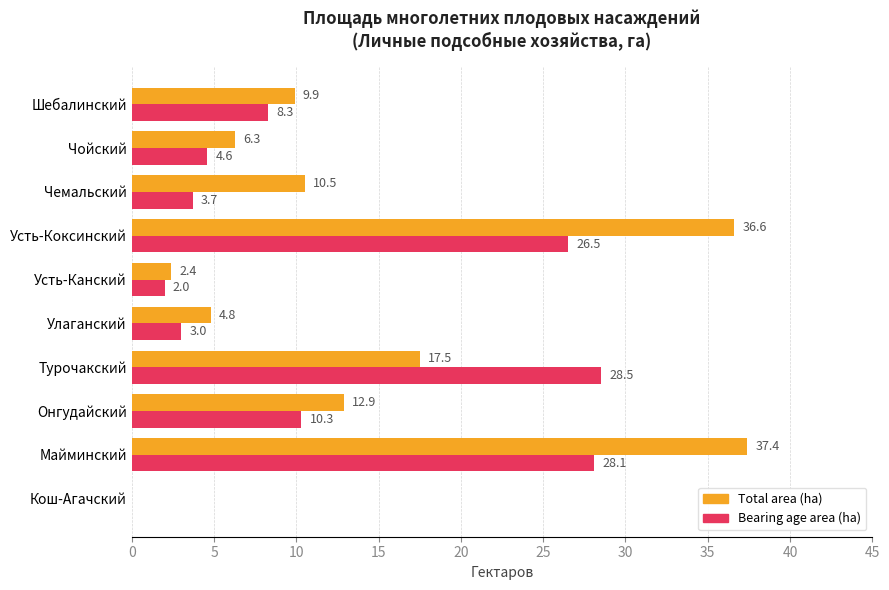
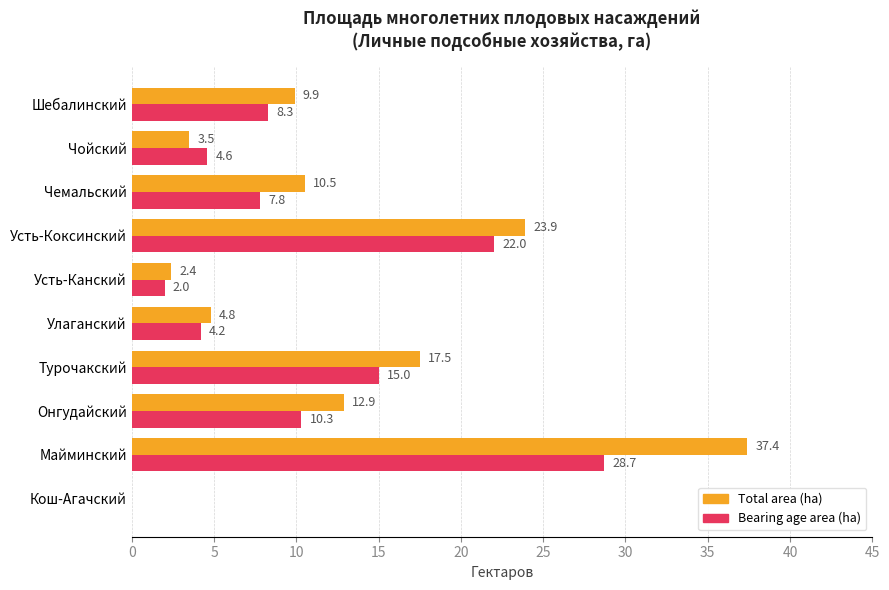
  {
    "Total area (ha)": {
      "Шебалинский": 9.9,
-     "Чойский": 6.3,
+     "Чойский": 3.5,
      "Чемальский": 10.5,
-     "Усть-Коксинский": 36.6,
+     "Усть-Коксинский": 23.9,
      "Усть-Канский": 2.4,
      "Улаганский": 4.8,
      "Турочакский": 17.5,
      "Онгудайский": 12.9,
      "Майминский": 37.4
    },
    "Bearing age area (ha)": {
      "Шебалинский": 8.3,
      "Чойский": 4.6,
-     "Чемальский": 3.7,
-     "Усть-Коксинский": 26.5,
+     "Чемальский": 7.8,
+     "Усть-Коксинский": 22.0,
      "Усть-Канский": 2.0,
-     "Улаганский": 3.0,
-     "Турочакский": 28.5,
+     "Улаганский": 4.2,
+     "Турочакский": 15.0,
      "Онгудайский": 10.3,
-     "Майминский": 28.1
+     "Майминский": 28.7
    }
  }
